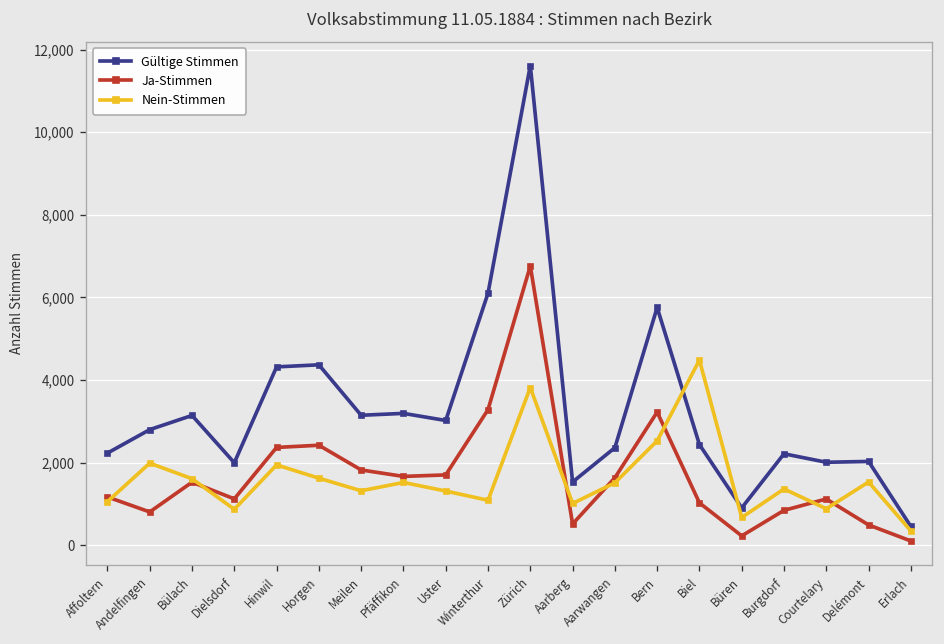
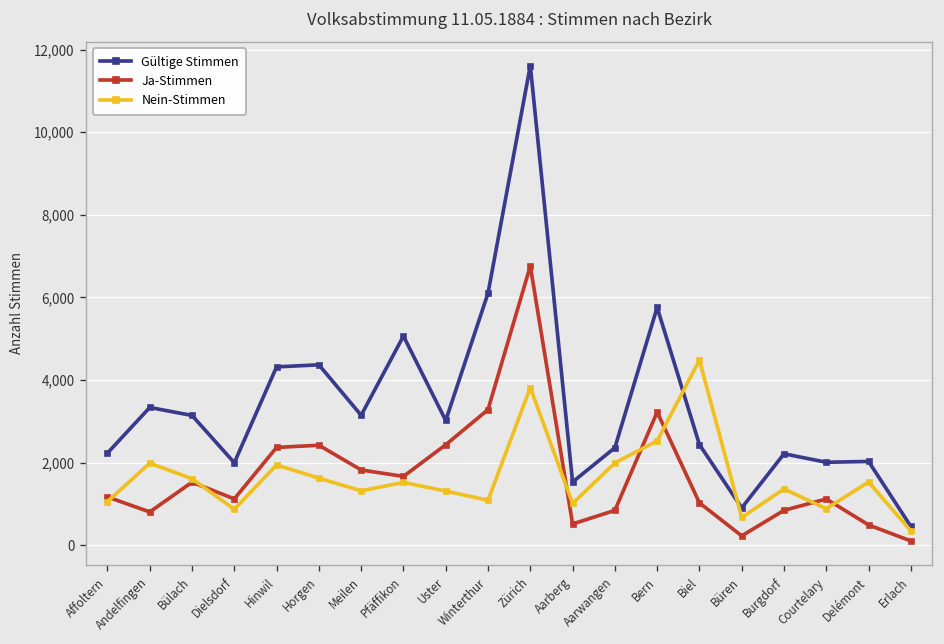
  {
    "Gültige Stimmen": {
      "Affoltern": "2,200",
-     "Andelfingen": "2,800",
+     "Andelfingen": "3,300",
      "Bülach": "3,100",
      "Dielsdorf": "2,000",
      "Hinwil": "4,300",
      "Horgen": "4,400",
      "Meilen": "3,200",
-     "Pfäffikon": "3,200",
+     "Pfäffikon": "5,100",
      "Uster": "3,000",
      "Winterthur": "6,100",
      "Zürich": "11,600",
      "Aarberg": "1,500",
      "Aarwangen": "2,400",
      "Bern": "5,800",
      "Biel": "2,400",
      "Büren": "900",
      "Burgdorf": "2,200",
      "Courtelary": "2,000",
      "Delémont": "2,000",
      "Erlach": "500"
    },
    "Ja-Stimmen": {
      "Affoltern": "1,200",
      "Andelfingen": "800",
      "Bülach": "1,500",
      "Dielsdorf": "1,100",
      "Hinwil": "2,400",
      "Horgen": "2,400",
      "Meilen": "1,800",
      "Pfäffikon": "1,700",
-     "Uster": "1,700",
+     "Uster": "2,400",
      "Winterthur": "3,300",
      "Zürich": "6,800",
      "Aarberg": "500",
-     "Aarwangen": "1,600",
+     "Aarwangen": "800",
      "Bern": "3,200",
      "Biel": "1,000",
      "Büren": "200",
      "Burgdorf": "900",
      "Courtelary": "1,100",
      "Delémont": "500",
      "Erlach": "100"
    },
    "Nein-Stimmen": {
      "Affoltern": "1,100",
      "Andelfingen": "2,000",
      "Bülach": "1,600",
      "Dielsdorf": "900",
      "Hinwil": "1,900",
      "Horgen": "1,600",
      "Meilen": "1,300",
      "Pfäffikon": "1,500",
      "Uster": "1,300",
      "Winterthur": "1,100",
      "Zürich": "3,800",
      "Aarberg": "1,000",
-     "Aarwangen": "1,500",
+     "Aarwangen": "2,000",
      "Bern": "2,500",
      "Biel": "4,500",
      "Büren": "700",
      "Burgdorf": "1,400",
      "Courtelary": "900",
      "Delémont": "1,500",
      "Erlach": "400"
    }
  }
